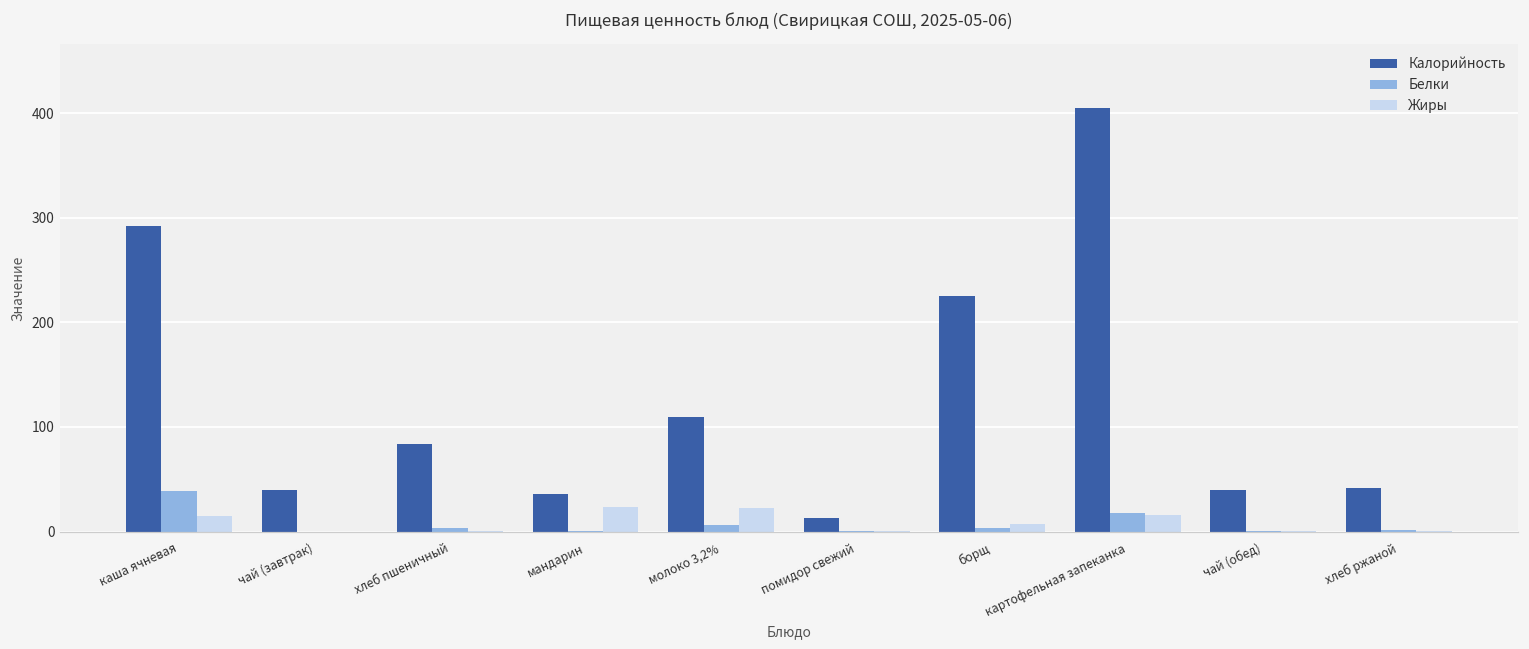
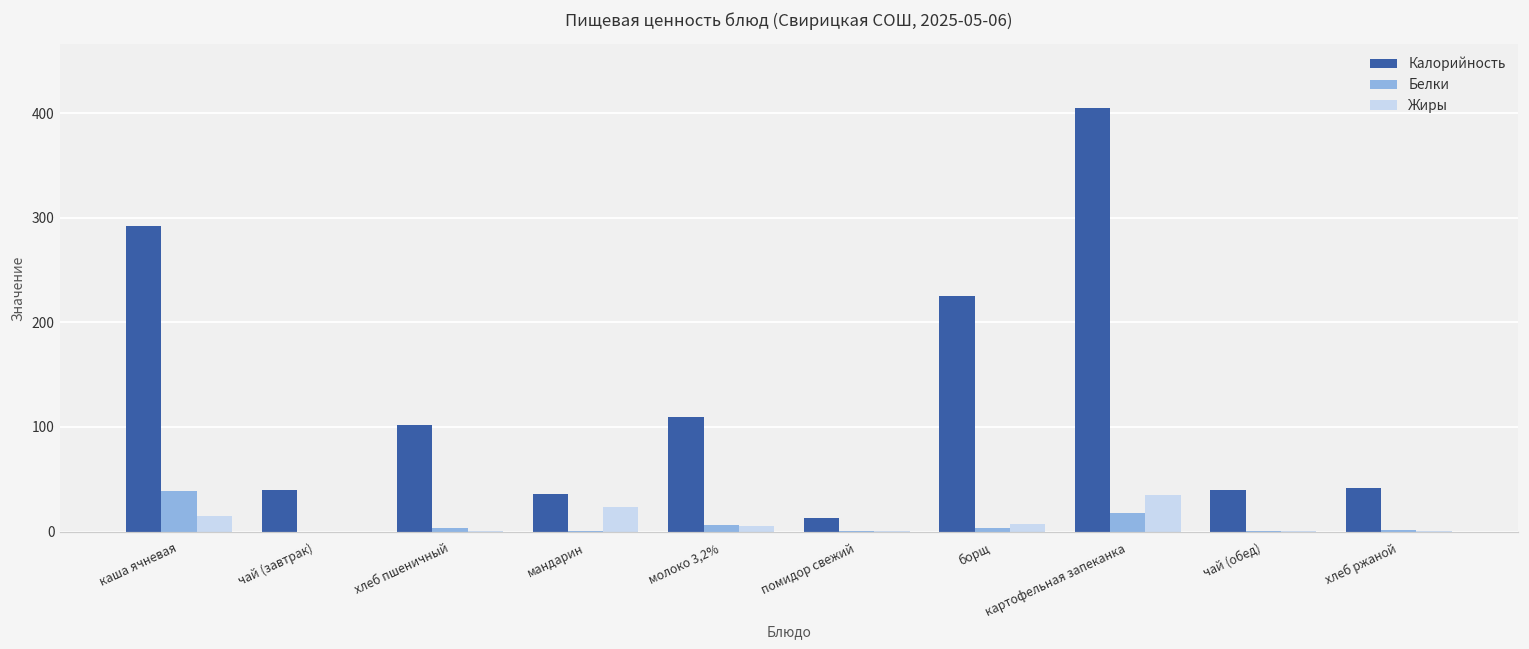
  {
    "Калорийность": {
      "каша ячневая": 290,
      "чай (завтрак)": 40,
-     "хлеб пшеничный": 80,
+     "хлеб пшеничный": 100,
      "мандарин": 40,
      "молоко 3,2%": 110,
      "помидор свежий": 10,
      "борщ": 230,
      "картофельная запеканка": 400,
      "чай (обед)": 40,
      "хлеб ржаной": 40
    },
    "Белки": {
      "каша ячневая": 40,
      "чай (завтрак)": 0,
      "хлеб пшеничный": 0,
      "молоко 3,2%": 10,
      "борщ": 0,
      "картофельная запеканка": 20
    },
    "Жиры": {
      "каша ячневая": 20,
      "чай (завтрак)": 0,
      "мандарин": 20,
-     "молоко 3,2%": 20,
+     "молоко 3,2%": 10,
      "борщ": 10,
-     "картофельная запеканка": 20
+     "картофельная запеканка": 30
    }
  }
